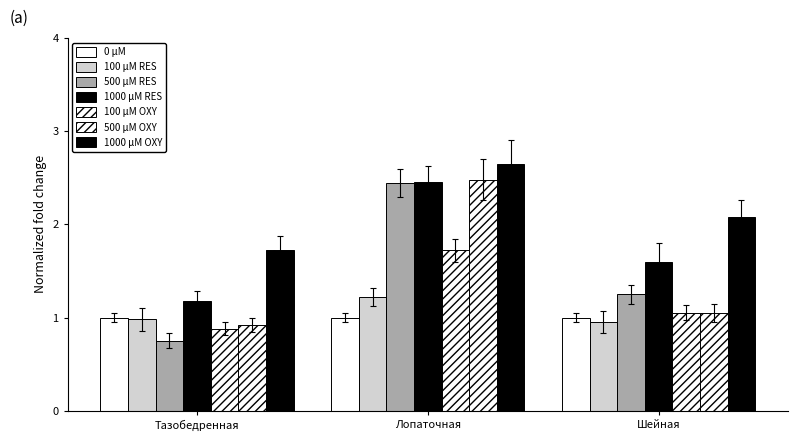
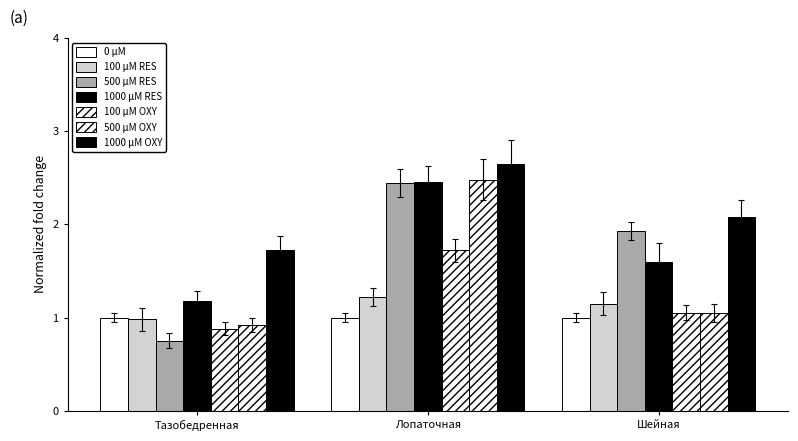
  {
    "100 μM RES": {
      "Тазобедренная": 1.0,
      "Лопаточная": 1.2,
-     "Шейная": 1.0
+     "Шейная": 1.2
    },
    "500 μM RES": {
      "Тазобедренная": 0.8,
      "Лопаточная": 2.4,
-     "Шейная": 1.3
+     "Шейная": 1.9
    }
  }
